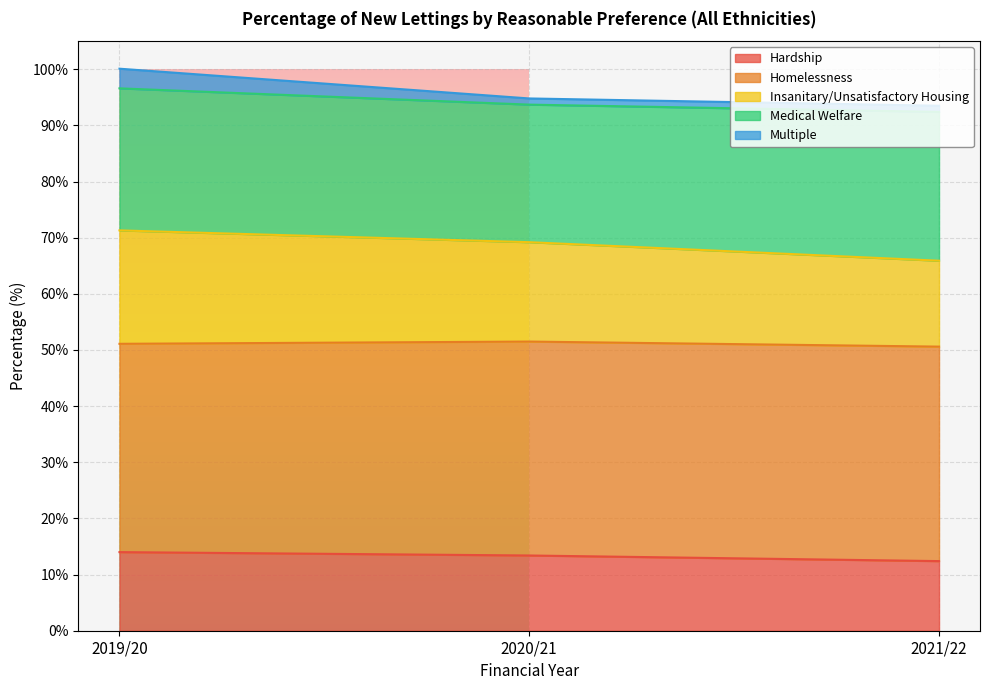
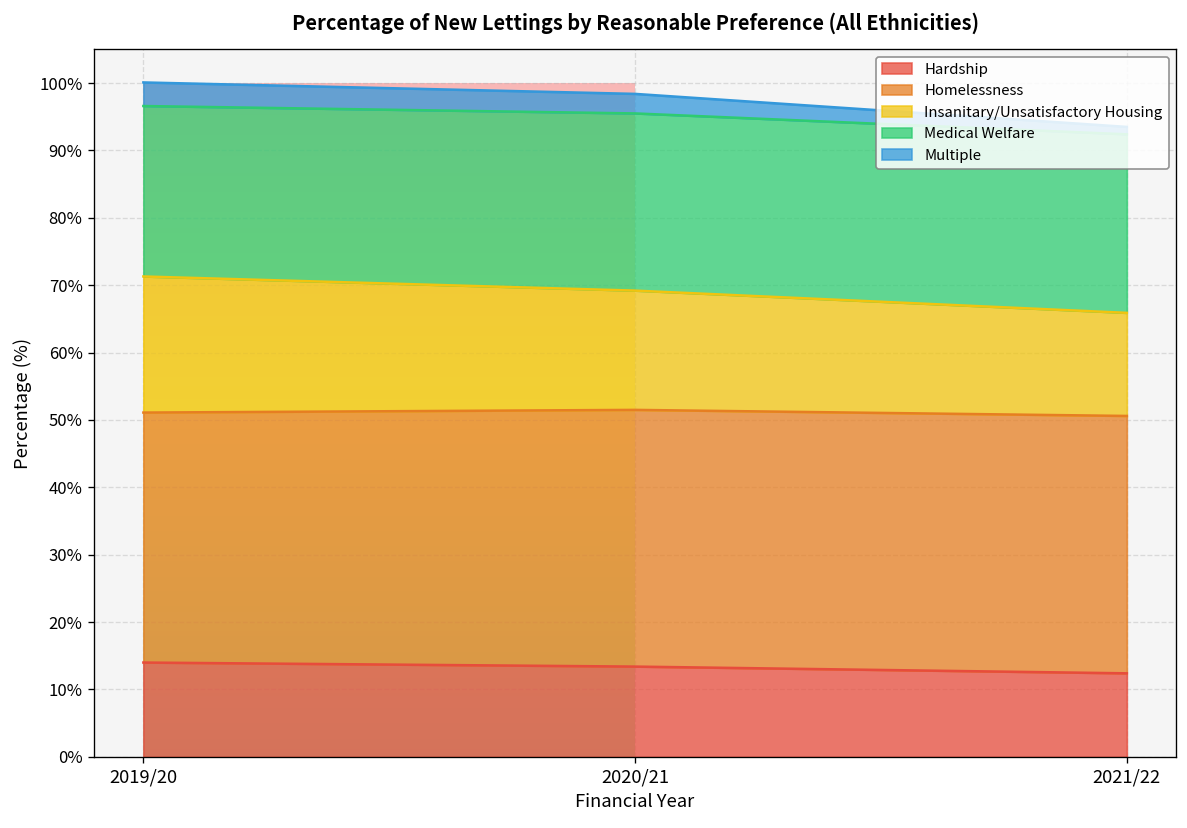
  {
    "Insanitary/Unsatisfactory Housing": {
      "2019/20": "20%",
      "2020/21": "18%",
      "2021/22": "15%"
    },
    "Medical Welfare": {
      "2019/20": "25%",
-     "2020/21": "25%"
+     "2020/21": "26%"
    },
    "Multiple": {
      "2019/20": "4%",
-     "2020/21": "1%"
+     "2020/21": "3%"
    }
  }
